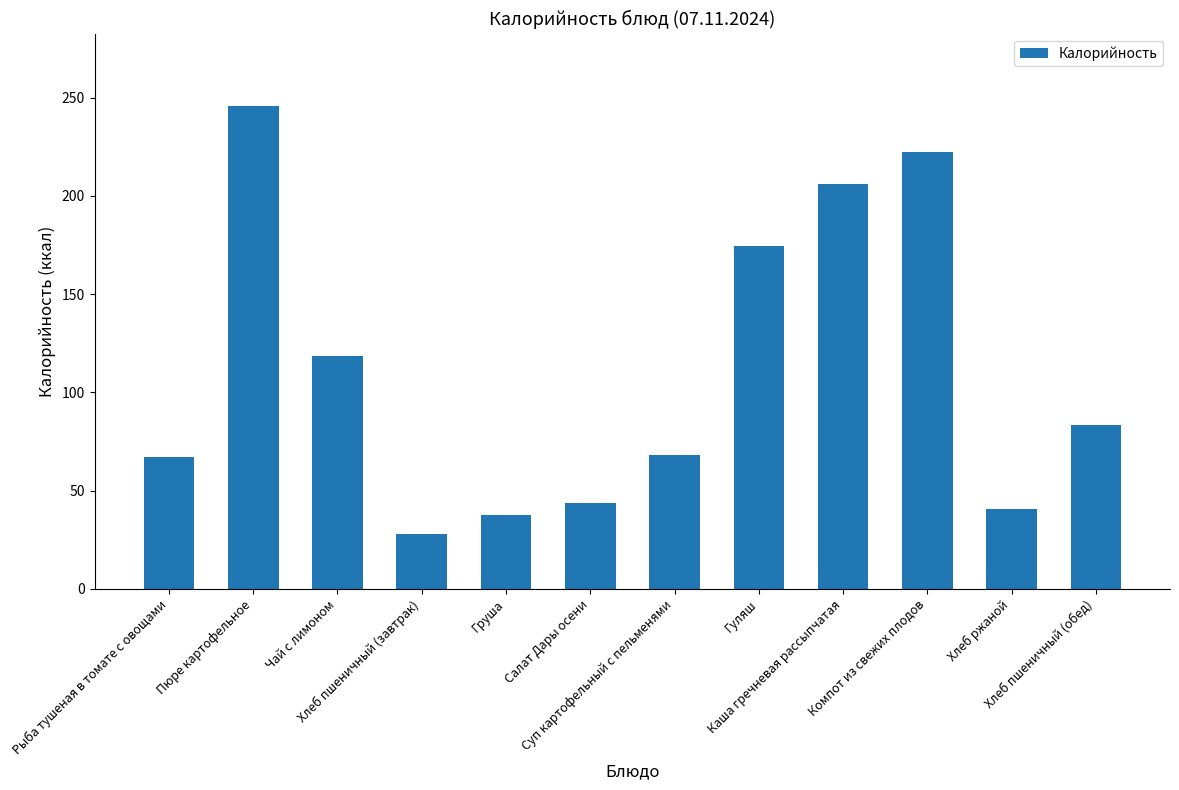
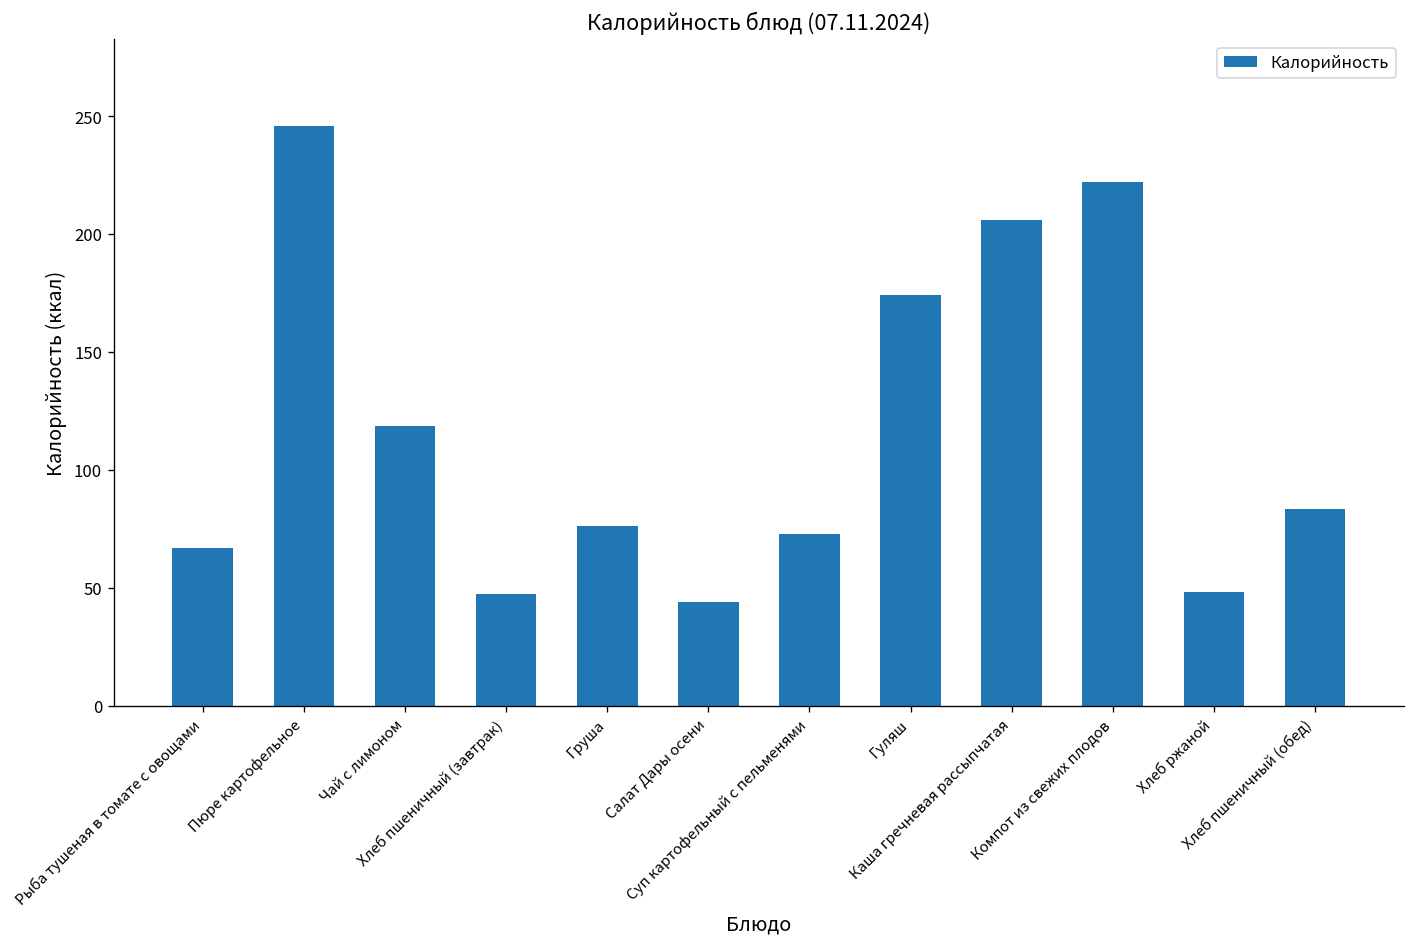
  {
    "Рыба тушеная в томате с овощами": 67,
    "Пюре картофельное": 246,
    "Чай с лимоном": 118,
-   "Хлеб пшеничный (завтрак)": 28,
-   "Груша": 37,
+   "Хлеб пшеничный (завтрак)": 47,
+   "Груша": 76,
    "Салат Дары осени": 44,
-   "Суп картофельный с пельменями": 68,
+   "Суп картофельный с пельменями": 73,
    "Гуляш": 174,
    "Каша гречневая рассыпчатая": 206,
    "Компот из свежих плодов": 222,
-   "Хлеб ржаной": 41,
+   "Хлеб ржаной": 48,
    "Хлеб пшеничный (обед)": 83
  }
